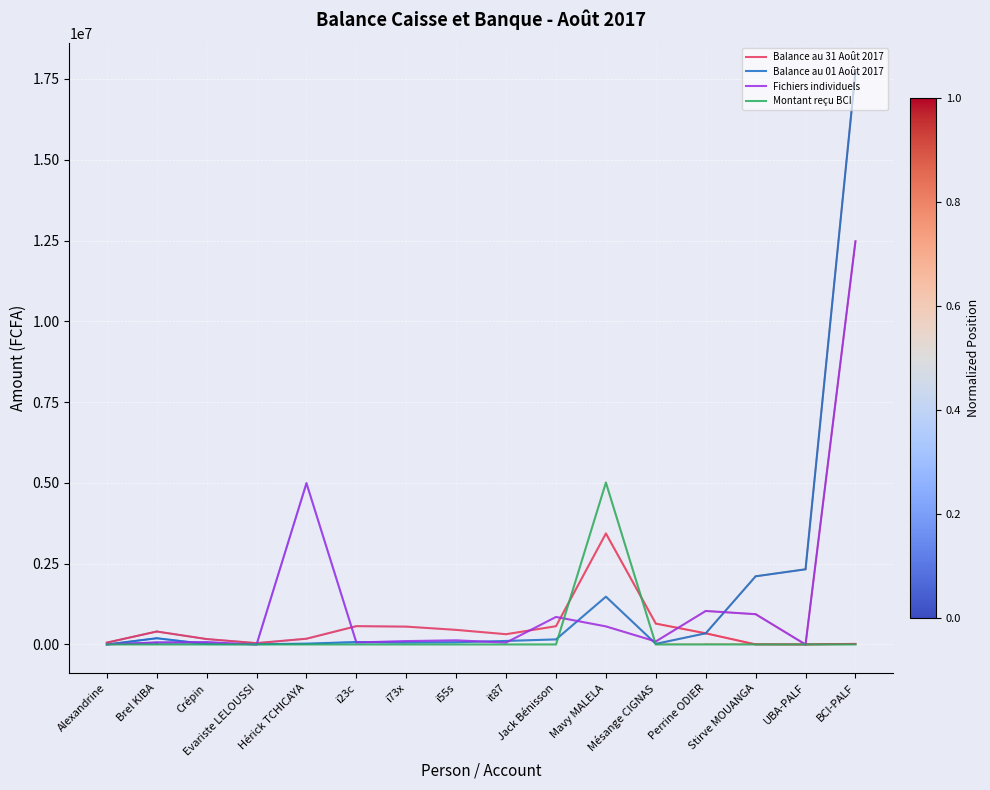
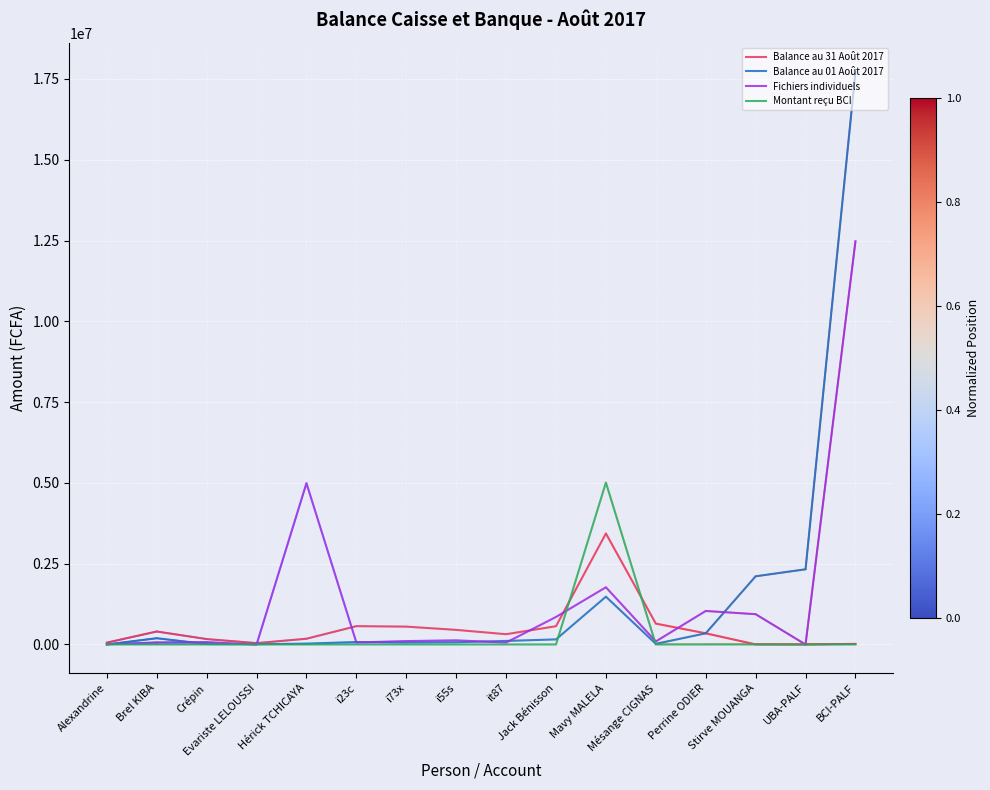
  {
    "Fichiers individuels": {
-     "Mavy MALELA": 600000
+     "Mavy MALELA": 1800000
    }
  }
